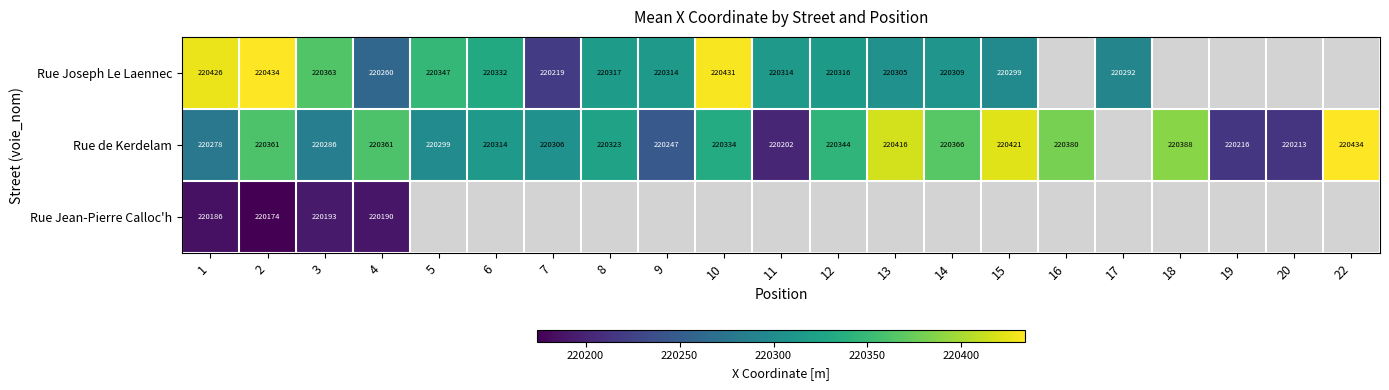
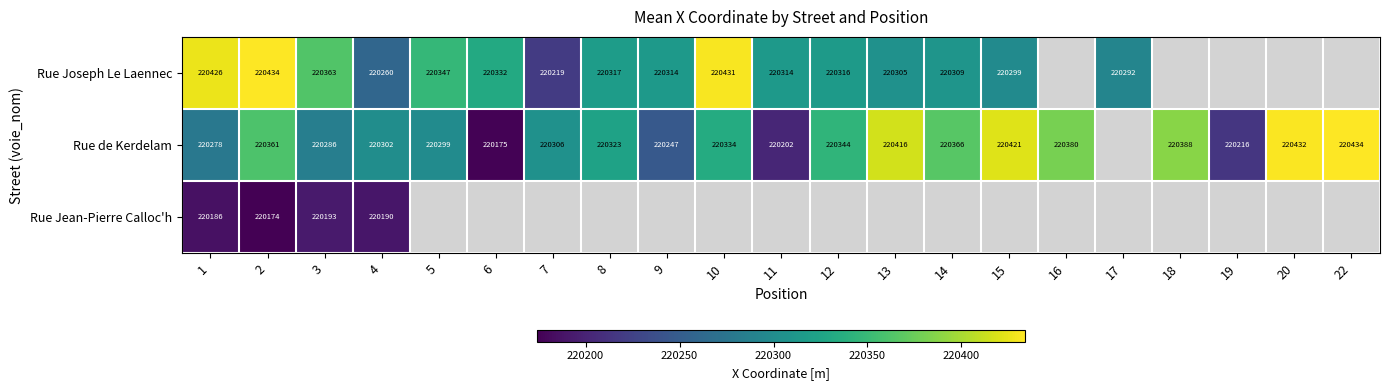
  {
    "Rue Joseph Le Laennec": {
      "1": 220426,
      "2": 220434,
      "3": 220363,
      "4": 220260,
      "5": 220347,
      "6": 220332,
      "7": 220219,
      "8": 220317,
      "9": 220314,
      "10": 220431,
      "11": 220314,
      "12": 220316,
      "13": 220305,
      "14": 220309,
      "15": 220299,
      "17": 220292
    },
    "Rue de Kerdelam": {
      "1": 220278,
      "2": 220361,
      "3": 220286,
-     "4": 220361,
+     "4": 220302,
      "5": 220299,
-     "6": 220314,
+     "6": 220175,
      "7": 220306,
      "8": 220323,
      "9": 220247,
      "10": 220334,
      "11": 220202,
      "12": 220344,
      "13": 220416,
      "14": 220366,
      "15": 220421,
      "16": 220380,
      "18": 220388,
      "19": 220216,
-     "20": 220213,
+     "20": 220432,
      "22": 220434
    },
    "Rue Jean-Pierre Calloc'h": {
      "1": 220186,
      "2": 220174,
      "3": 220193,
      "4": 220190
    }
  }
